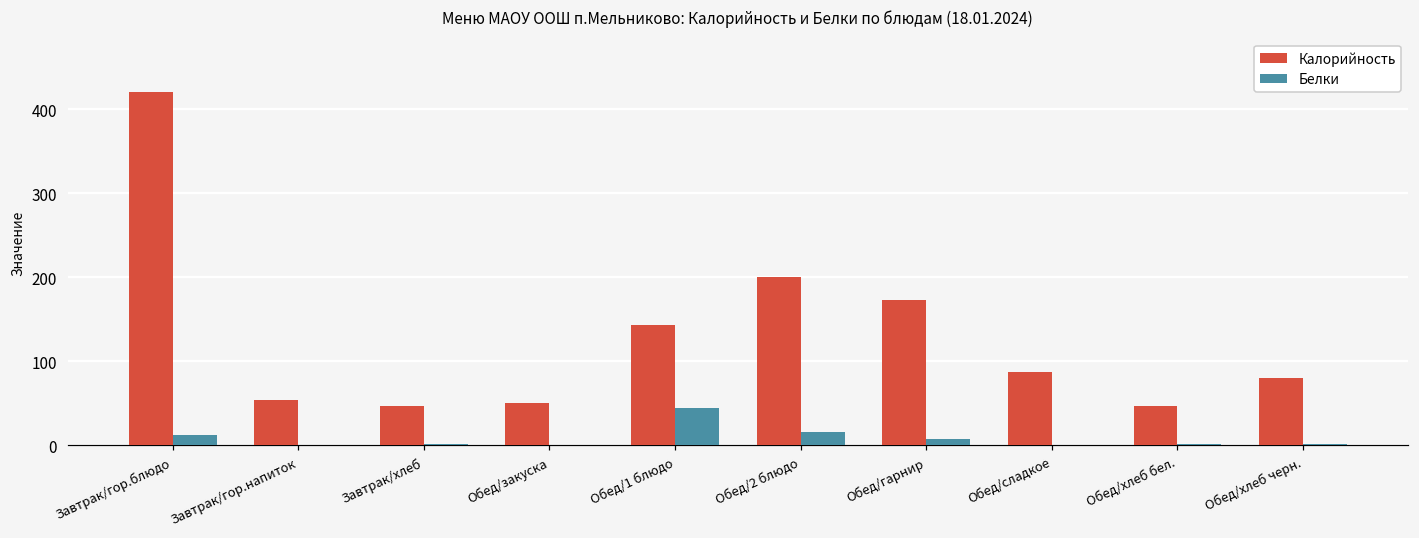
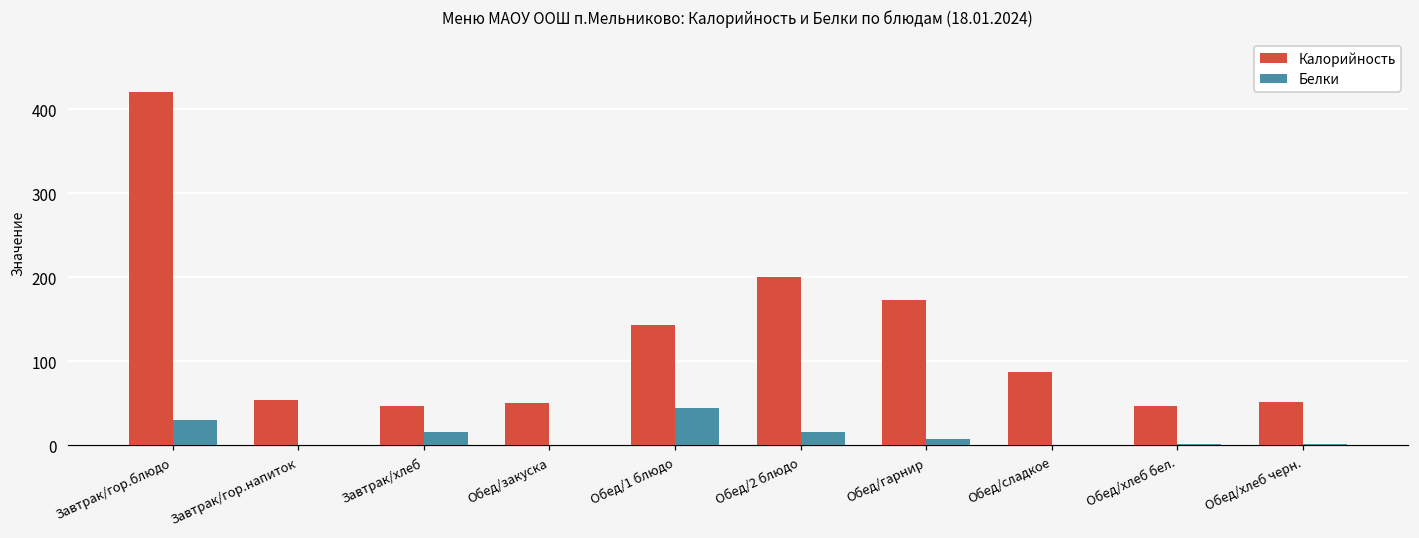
  {
    "Калорийность": {
      "Завтрак/гор.блюдо": 420,
      "Завтрак/гор.напиток": 50,
      "Завтрак/хлеб": 50,
      "Обед/закуска": 50,
      "Обед/1 блюдо": 140,
      "Обед/2 блюдо": 200,
      "Обед/гарнир": 170,
      "Обед/сладкое": 90,
      "Обед/хлеб бел.": 50,
-     "Обед/хлеб черн.": 80
+     "Обед/хлеб черн.": 50
    },
    "Белки": {
-     "Завтрак/гор.блюдо": 10,
+     "Завтрак/гор.блюдо": 30,
      "Завтрак/гор.напиток": 0,
-     "Завтрак/хлеб": 0,
+     "Завтрак/хлеб": 20,
      "Обед/1 блюдо": 40,
      "Обед/2 блюдо": 20,
      "Обед/гарнир": 10,
      "Обед/сладкое": 0
    }
  }
